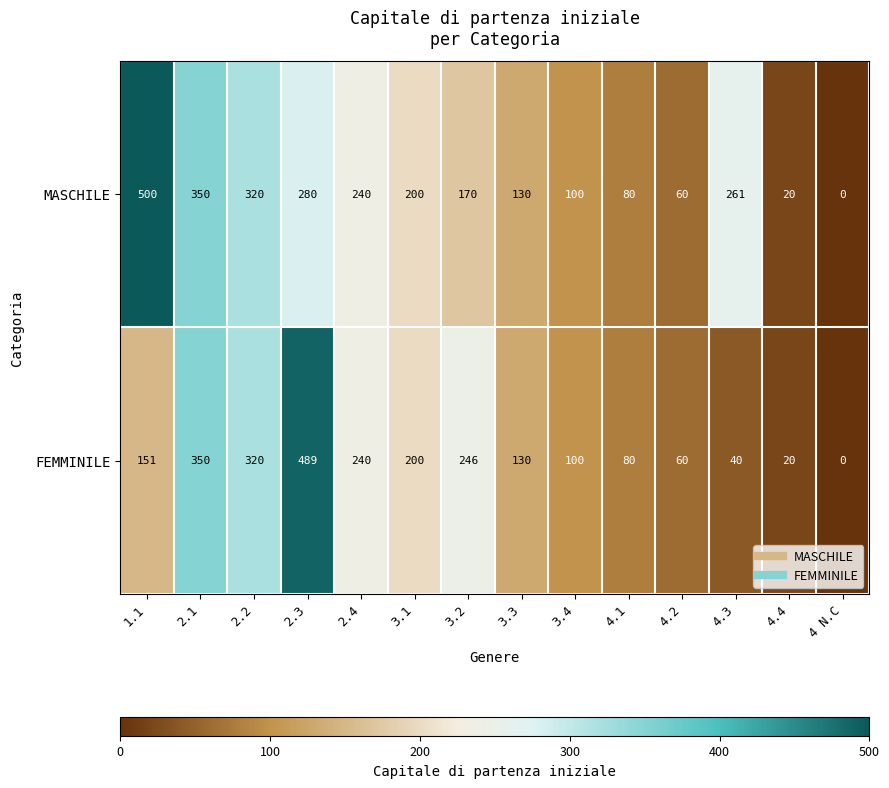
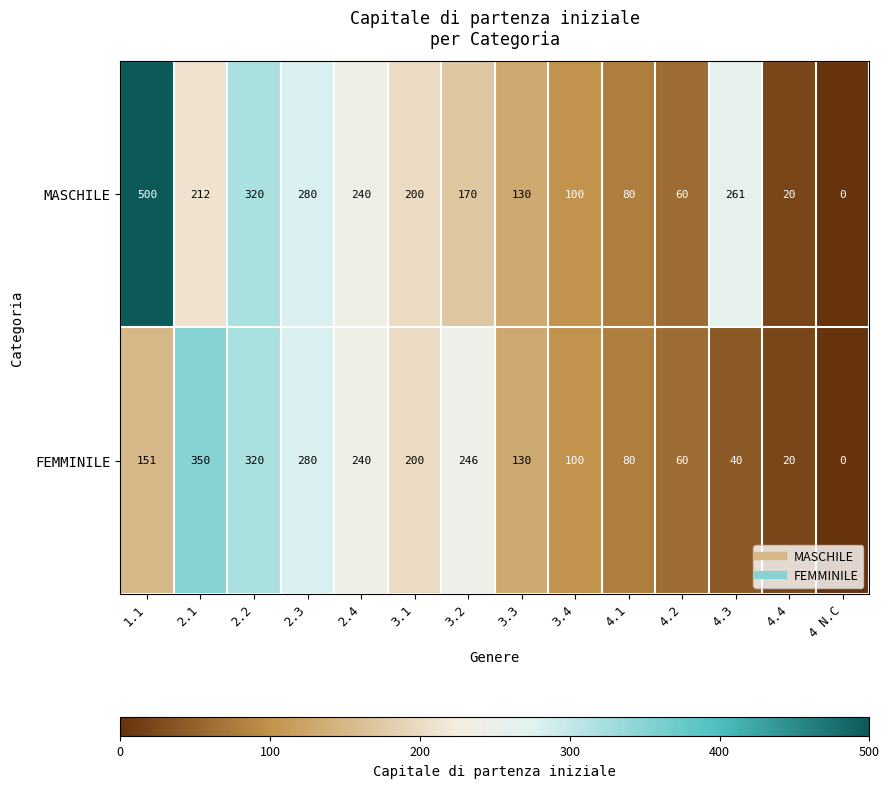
  {
    "MASCHILE": {
      "1.1": 500,
-     "2.1": 350,
+     "2.1": 212,
      "2.2": 320,
      "2.3": 280,
      "2.4": 240,
      "3.1": 200,
      "3.2": 170,
      "3.3": 130,
      "3.4": 100,
      "4.1": 80,
      "4.2": 60,
      "4.3": 261,
      "4.4": 20,
      "4 N.C": 0
    },
    "FEMMINILE": {
      "1.1": 151,
      "2.1": 350,
      "2.2": 320,
-     "2.3": 489,
+     "2.3": 280,
      "2.4": 240,
      "3.1": 200,
      "3.2": 246,
      "3.3": 130,
      "3.4": 100,
      "4.1": 80,
      "4.2": 60,
      "4.3": 40,
      "4.4": 20,
      "4 N.C": 0
    }
  }
